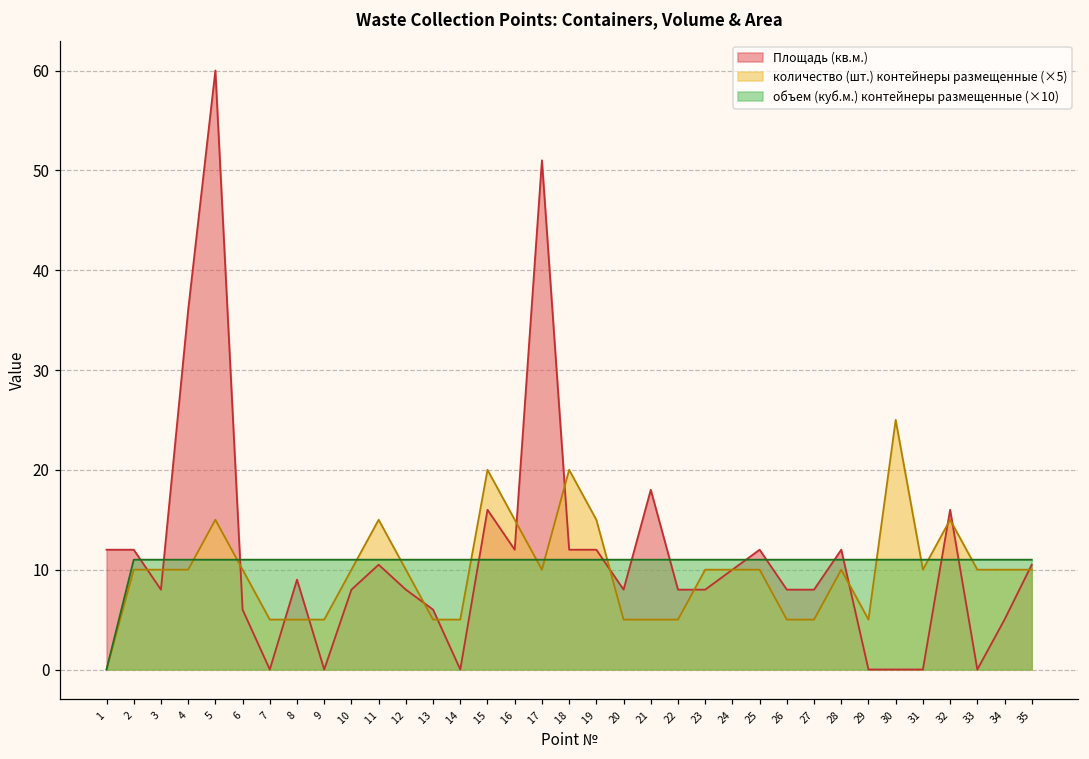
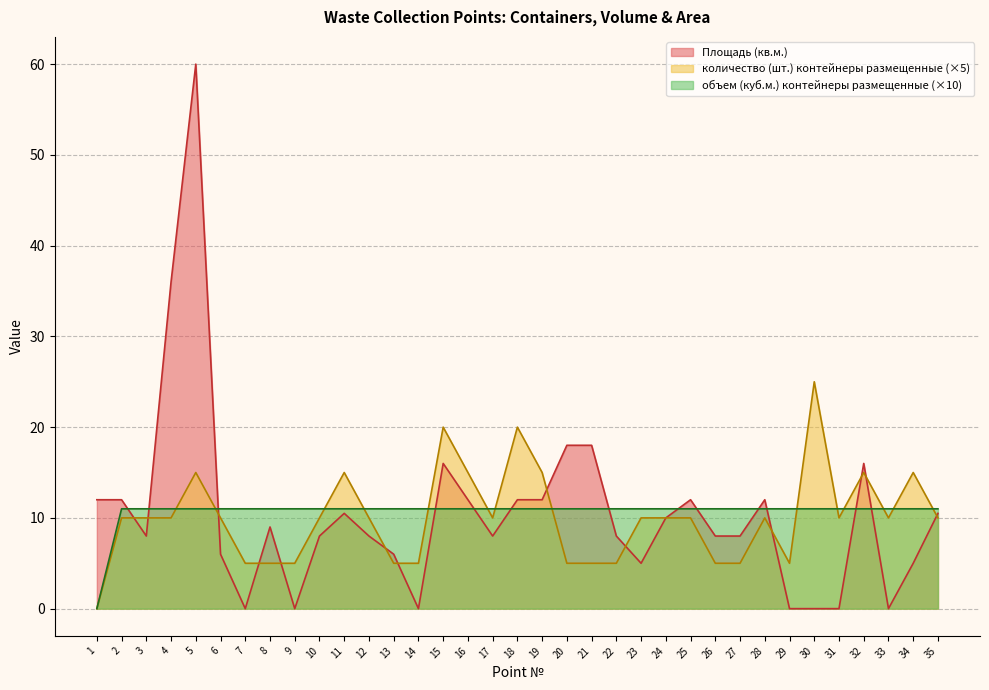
  {
    "Площадь (кв.м.)": {
      "1": 12,
      "2": 12,
      "3": 8,
      "4": 36,
      "5": 60,
      "6": 6,
      "7": 0,
      "8": 9,
      "9": 0,
      "10": 8,
      "11": 11,
      "12": 8,
      "13": 6,
      "14": 0,
      "15": 16,
      "16": 12,
-     "17": 51,
+     "17": 8,
      "18": 12,
      "19": 12,
-     "20": 8,
+     "20": 18,
      "21": 18,
      "22": 8,
-     "23": 8,
+     "23": 5,
      "25": 12,
      "26": 8,
      "27": 8,
      "28": 12,
      "29": 0,
      "30": 0,
      "31": 0,
      "32": 16,
      "33": 0,
      "34": 5,
      "35": 11
    },
    "количество (шт.) контейнеры размещенные (×5)": {
      "2": 10,
      "3": 10,
      "4": 10,
      "5": 15,
      "6": 10,
      "7": 5,
      "8": 5,
      "9": 5,
      "10": 10,
      "11": 15,
      "12": 10,
      "13": 5,
      "14": 5,
      "15": 20,
      "16": 15,
      "17": 10,
      "18": 20,
      "19": 15,
      "20": 5,
      "21": 5,
      "22": 5,
      "23": 10,
      "25": 10,
      "26": 5,
      "27": 5,
      "28": 10,
      "29": 5,
      "30": 25,
      "31": 10,
      "32": 15,
      "33": 10,
-     "34": 10,
+     "34": 15,
      "35": 10
    },
    "объем (куб.м.) контейнеры размещенные (×10)": {
      "2": 11,
      "3": 11,
      "4": 11,
      "5": 11,
      "6": 11,
      "7": 11,
      "8": 11,
      "9": 11,
      "10": 11,
      "11": 11,
      "12": 11,
      "13": 11,
      "14": 11,
      "15": 11,
      "16": 11,
      "17": 11,
      "18": 11,
      "19": 11,
      "20": 11,
      "21": 11,
      "22": 11,
      "23": 11,
      "24": 11,
      "25": 11,
      "26": 11,
      "27": 11,
      "28": 11,
      "29": 11,
      "30": 11,
      "31": 11,
      "32": 11,
      "33": 11,
      "34": 11,
      "35": 11
    }
  }
